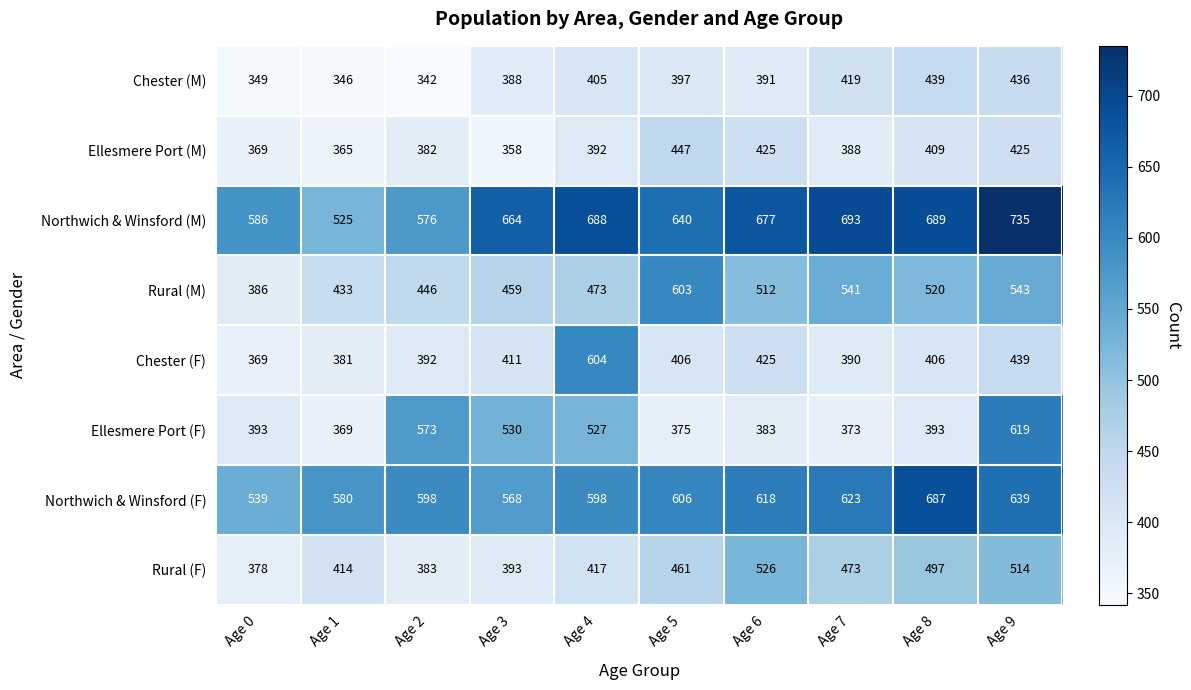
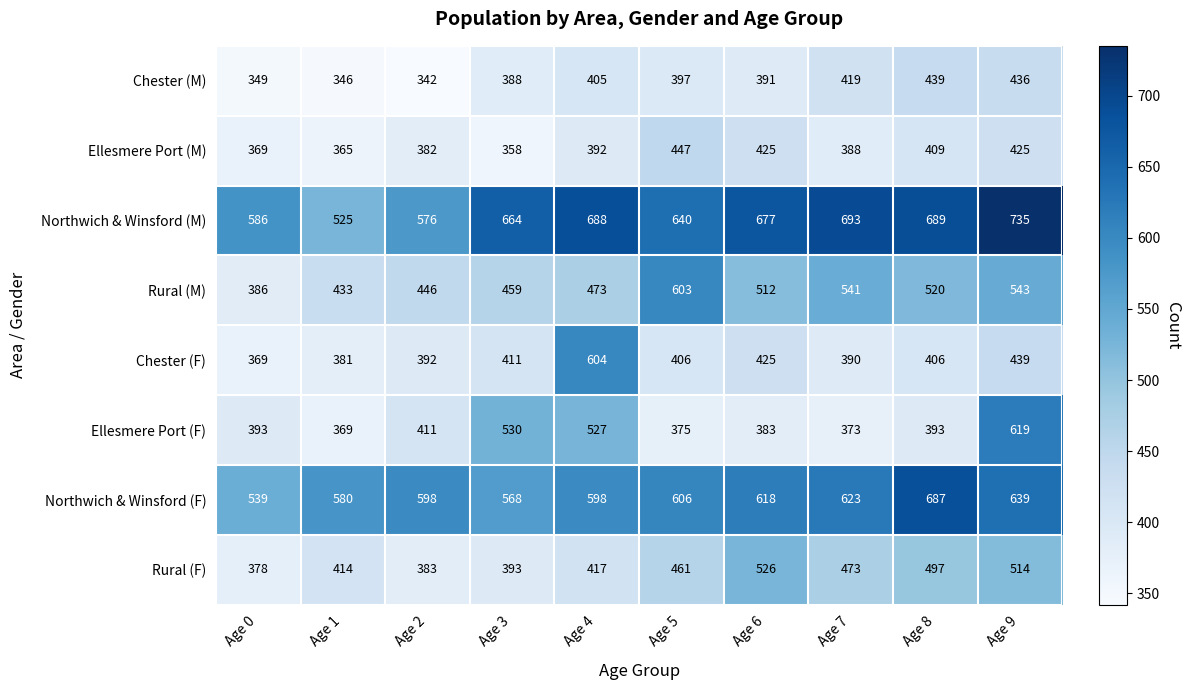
  {
    "Chester (M)": {
      "Age 0": 349,
      "Age 1": 346,
      "Age 2": 342,
      "Age 3": 388,
      "Age 4": 405,
      "Age 5": 397,
      "Age 6": 391,
      "Age 7": 419,
      "Age 8": 439,
      "Age 9": 436
    },
    "Ellesmere Port (M)": {
      "Age 0": 369,
      "Age 1": 365,
      "Age 2": 382,
      "Age 3": 358,
      "Age 4": 392,
      "Age 5": 447,
      "Age 6": 425,
      "Age 7": 388,
      "Age 8": 409,
      "Age 9": 425
    },
    "Northwich & Winsford (M)": {
      "Age 0": 586,
      "Age 1": 525,
      "Age 2": 576,
      "Age 3": 664,
      "Age 4": 688,
      "Age 5": 640,
      "Age 6": 677,
      "Age 7": 693,
      "Age 8": 689,
      "Age 9": 735
    },
    "Rural (M)": {
      "Age 0": 386,
      "Age 1": 433,
      "Age 2": 446,
      "Age 3": 459,
      "Age 4": 473,
      "Age 5": 603,
      "Age 6": 512,
      "Age 7": 541,
      "Age 8": 520,
      "Age 9": 543
    },
    "Chester (F)": {
      "Age 0": 369,
      "Age 1": 381,
      "Age 2": 392,
      "Age 3": 411,
      "Age 4": 604,
      "Age 5": 406,
      "Age 6": 425,
      "Age 7": 390,
      "Age 8": 406,
      "Age 9": 439
    },
    "Ellesmere Port (F)": {
      "Age 0": 393,
      "Age 1": 369,
-     "Age 2": 573,
+     "Age 2": 411,
      "Age 3": 530,
      "Age 4": 527,
      "Age 5": 375,
      "Age 6": 383,
      "Age 7": 373,
      "Age 8": 393,
      "Age 9": 619
    },
    "Northwich & Winsford (F)": {
      "Age 0": 539,
      "Age 1": 580,
      "Age 2": 598,
      "Age 3": 568,
      "Age 4": 598,
      "Age 5": 606,
      "Age 6": 618,
      "Age 7": 623,
      "Age 8": 687,
      "Age 9": 639
    },
    "Rural (F)": {
      "Age 0": 378,
      "Age 1": 414,
      "Age 2": 383,
      "Age 3": 393,
      "Age 4": 417,
      "Age 5": 461,
      "Age 6": 526,
      "Age 7": 473,
      "Age 8": 497,
      "Age 9": 514
    }
  }
